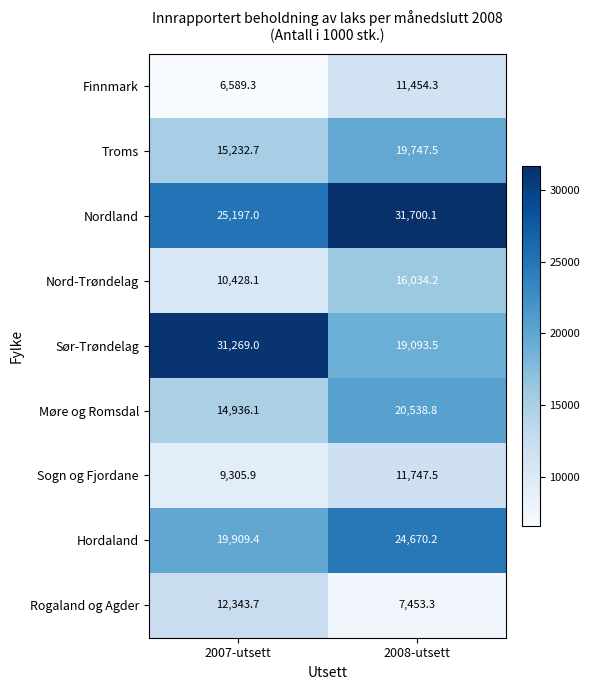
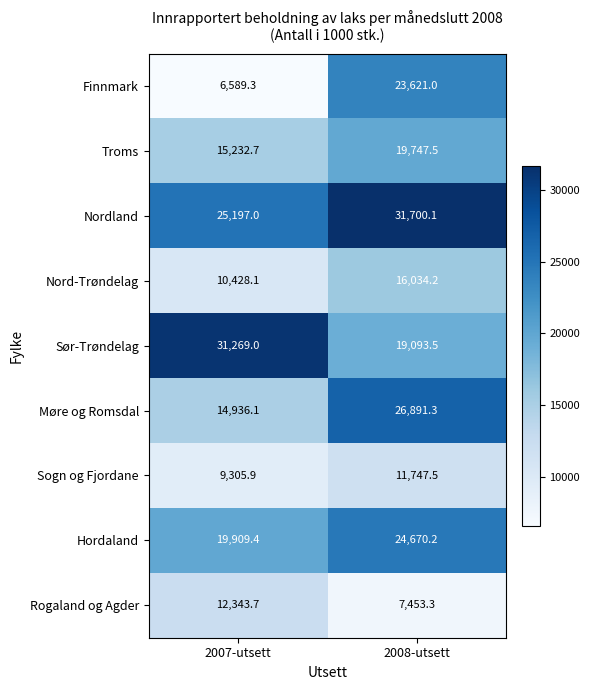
  {
    "Finnmark": {
      "2007-utsett": "6,589.3",
-     "2008-utsett": "11,454.3"
+     "2008-utsett": "23,621.0"
    },
    "Troms": {
      "2007-utsett": "15,232.7",
      "2008-utsett": "19,747.5"
    },
    "Nordland": {
      "2007-utsett": "25,197.0",
      "2008-utsett": "31,700.1"
    },
    "Nord-Trøndelag": {
      "2007-utsett": "10,428.1",
      "2008-utsett": "16,034.2"
    },
    "Sør-Trøndelag": {
      "2007-utsett": "31,269.0",
      "2008-utsett": "19,093.5"
    },
    "Møre og Romsdal": {
      "2007-utsett": "14,936.1",
-     "2008-utsett": "20,538.8"
+     "2008-utsett": "26,891.3"
    },
    "Sogn og Fjordane": {
      "2007-utsett": "9,305.9",
      "2008-utsett": "11,747.5"
    },
    "Hordaland": {
      "2007-utsett": "19,909.4",
      "2008-utsett": "24,670.2"
    },
    "Rogaland og Agder": {
      "2007-utsett": "12,343.7",
      "2008-utsett": "7,453.3"
    }
  }
